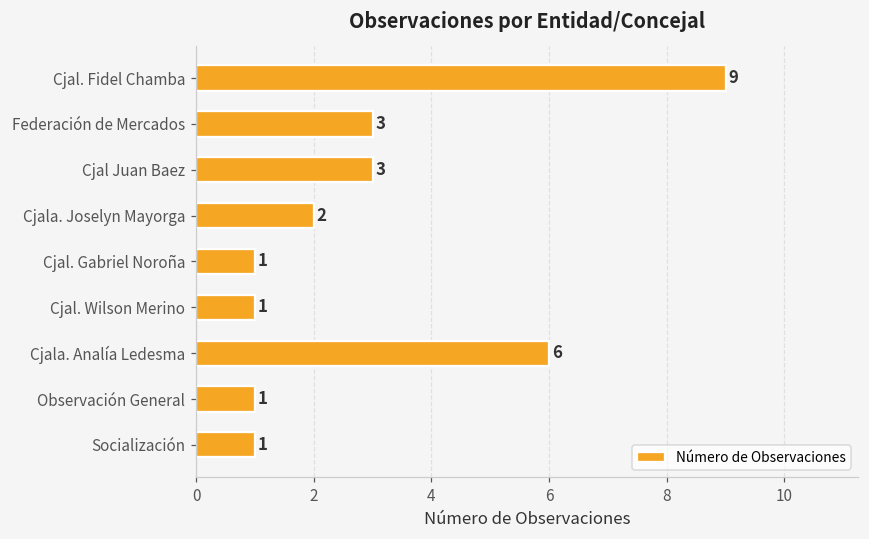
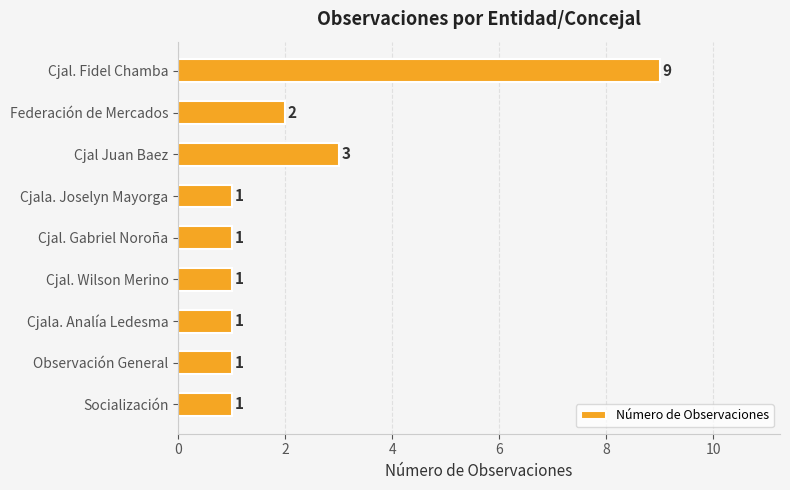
  {
    "Cjal. Fidel Chamba": 9,
-   "Federación de Mercados": 3,
+   "Federación de Mercados": 2,
    "Cjal Juan Baez": 3,
-   "Cjala. Joselyn Mayorga": 2,
+   "Cjala. Joselyn Mayorga": 1,
    "Cjal. Gabriel Noroña": 1,
    "Cjal. Wilson Merino": 1,
-   "Cjala. Analía Ledesma": 6,
+   "Cjala. Analía Ledesma": 1,
    "Observación General": 1,
    "Socialización": 1
  }
